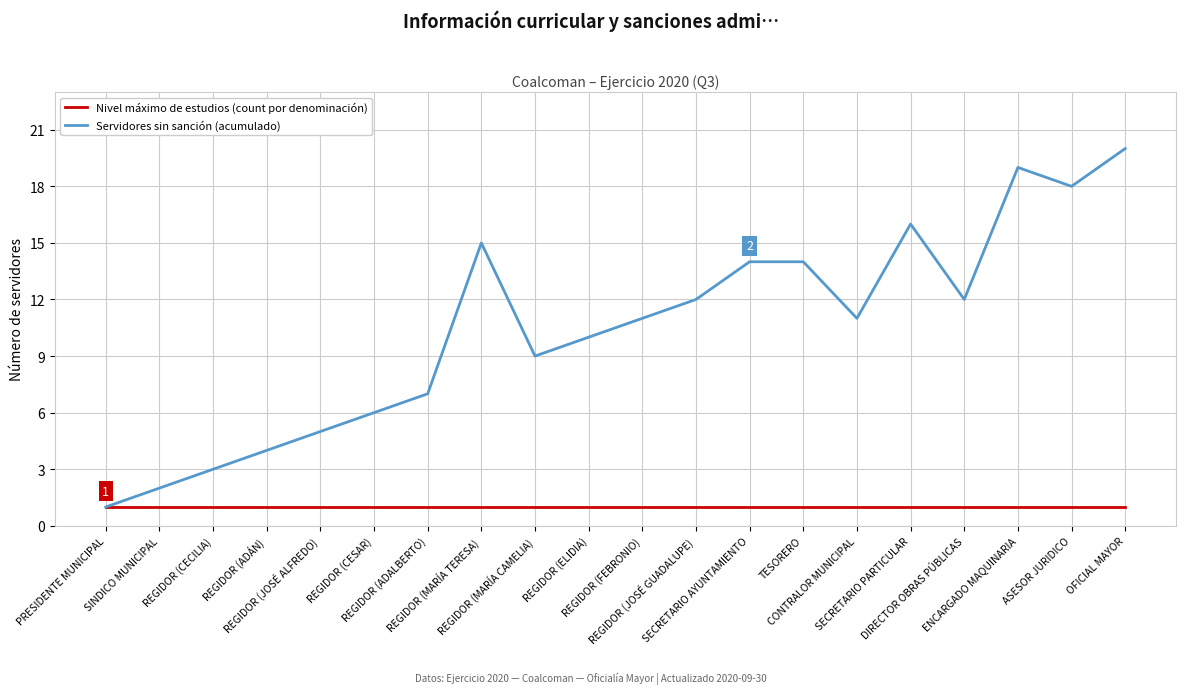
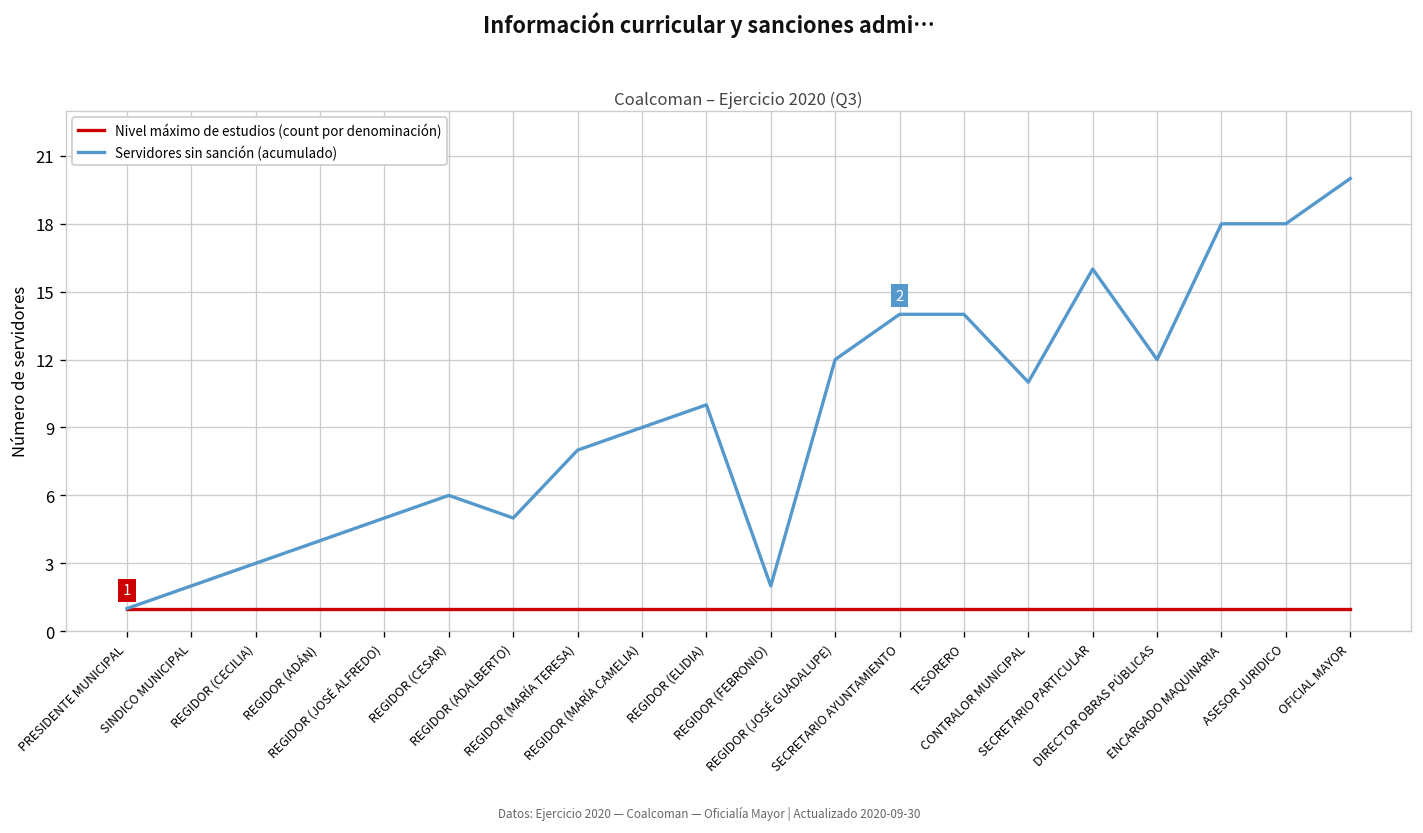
  {
    "Nivel máximo de estudios (count por denominación)": {
      "SINDICO MUNICIPAL": 1,
      "REGIDOR (CECILIA)": 1,
      "REGIDOR (ADÁN)": 1,
      "REGIDOR (JOSÉ ALFREDO)": 1,
      "REGIDOR (CESAR)": 1,
      "REGIDOR (ADALBERTO)": 1,
      "REGIDOR (MARÍA TERESA)": 1,
      "REGIDOR (MARÍA CAMELIA)": 1,
      "REGIDOR (ELIDIA)": 1,
      "REGIDOR (FEBRONIO)": 1,
      "REGIDOR (JOSÉ GUADALUPE)": 1,
      "SECRETARIO AYUNTAMIENTO": 1,
      "TESORERO": 1,
      "CONTRALOR MUNICIPAL": 1,
      "SECRETARIO PARTICULAR": 1,
      "DIRECTOR OBRAS PÚBLICAS": 1,
      "ENCARGADO MAQUINARIA": 1,
      "ASESOR JURIDICO": 1,
      "OFICIAL MAYOR": 1
    },
    "Servidores sin sanción (acumulado)": {
      "SINDICO MUNICIPAL": 2,
      "REGIDOR (CECILIA)": 3,
      "REGIDOR (ADÁN)": 4,
      "REGIDOR (JOSÉ ALFREDO)": 5,
      "REGIDOR (CESAR)": 6,
-     "REGIDOR (ADALBERTO)": 7,
-     "REGIDOR (MARÍA TERESA)": 15,
+     "REGIDOR (ADALBERTO)": 5,
+     "REGIDOR (MARÍA TERESA)": 8,
      "REGIDOR (MARÍA CAMELIA)": 9,
      "REGIDOR (ELIDIA)": 10,
-     "REGIDOR (FEBRONIO)": 11,
+     "REGIDOR (FEBRONIO)": 2,
      "REGIDOR (JOSÉ GUADALUPE)": 12,
      "TESORERO": 14,
      "CONTRALOR MUNICIPAL": 11,
      "SECRETARIO PARTICULAR": 16,
      "DIRECTOR OBRAS PÚBLICAS": 12,
-     "ENCARGADO MAQUINARIA": 19,
+     "ENCARGADO MAQUINARIA": 18,
      "ASESOR JURIDICO": 18,
      "OFICIAL MAYOR": 20
    }
  }
